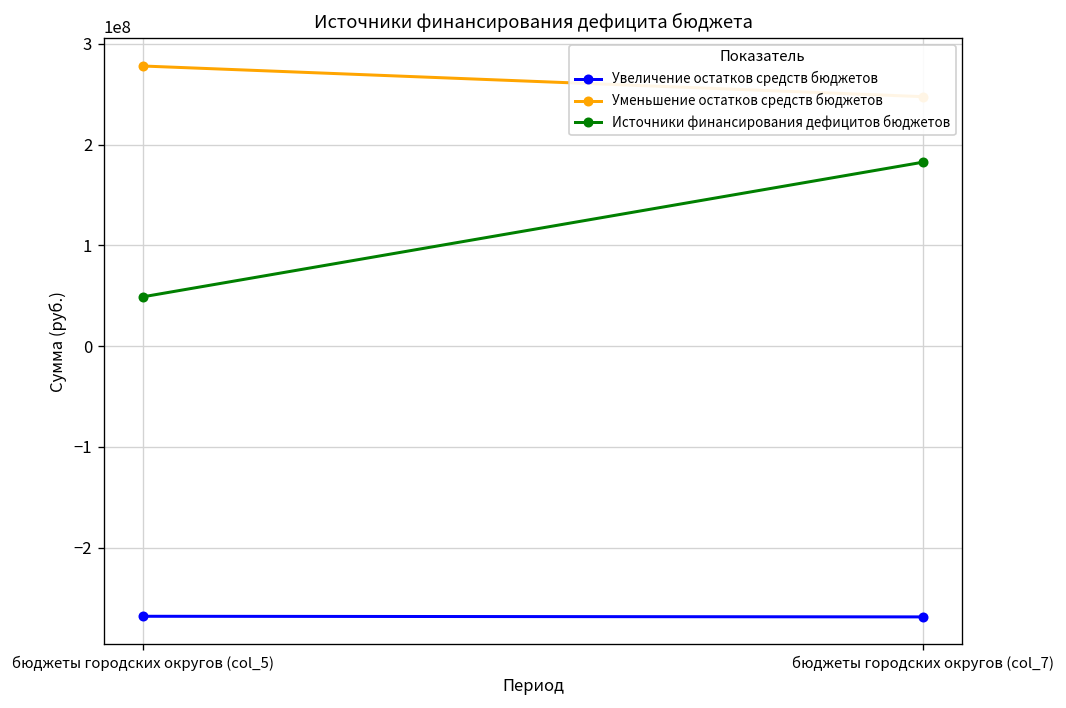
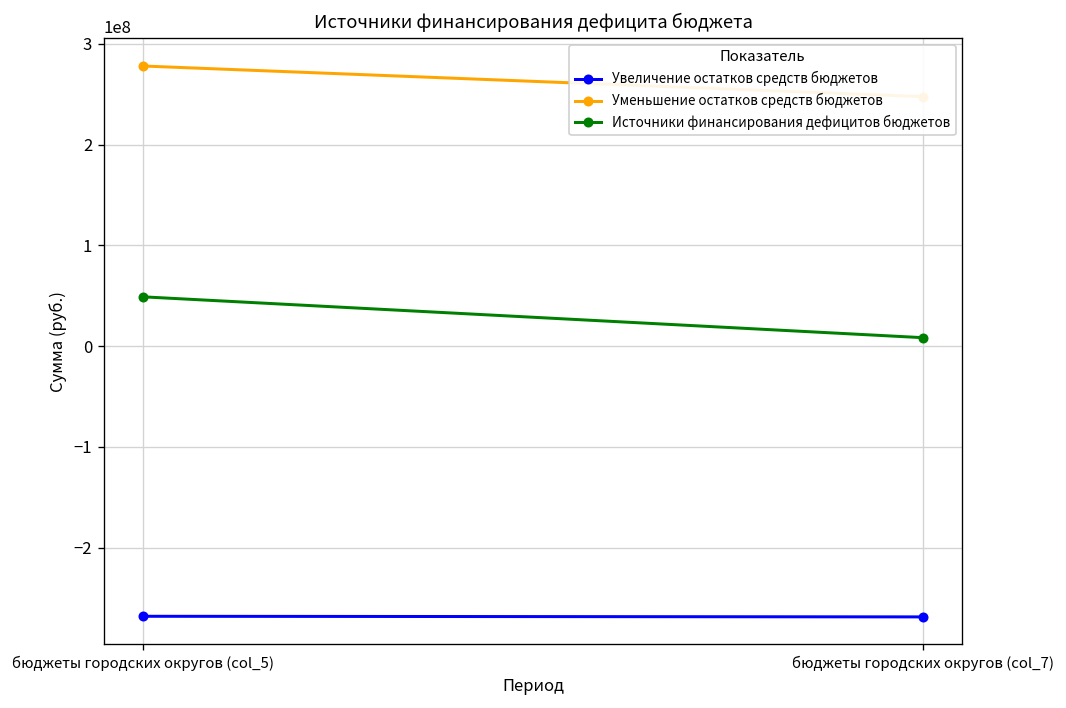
  {
    "Увеличение остатков средств бюджетов": {
      "бюджеты городских округов (col_5)": -270000000,
      "бюджеты городских округов (col_7)": -270000000
    },
    "Уменьшение остатков средств бюджетов": {
      "бюджеты городских округов (col_5)": 280000000
    },
    "Источники финансирования дефицитов бюджетов": {
      "бюджеты городских округов (col_5)": 50000000,
-     "бюджеты городских округов (col_7)": 180000000
+     "бюджеты городских округов (col_7)": 10000000
    }
  }
